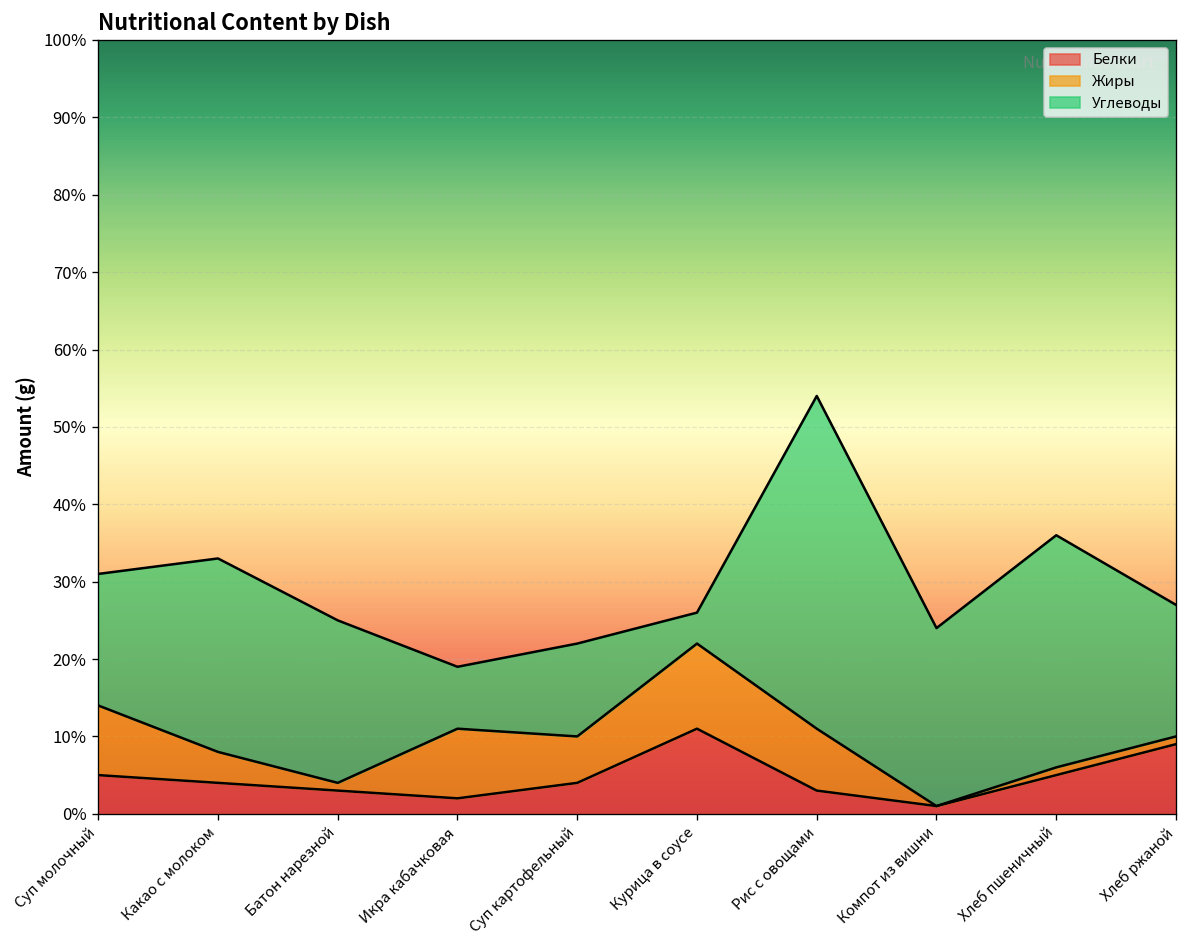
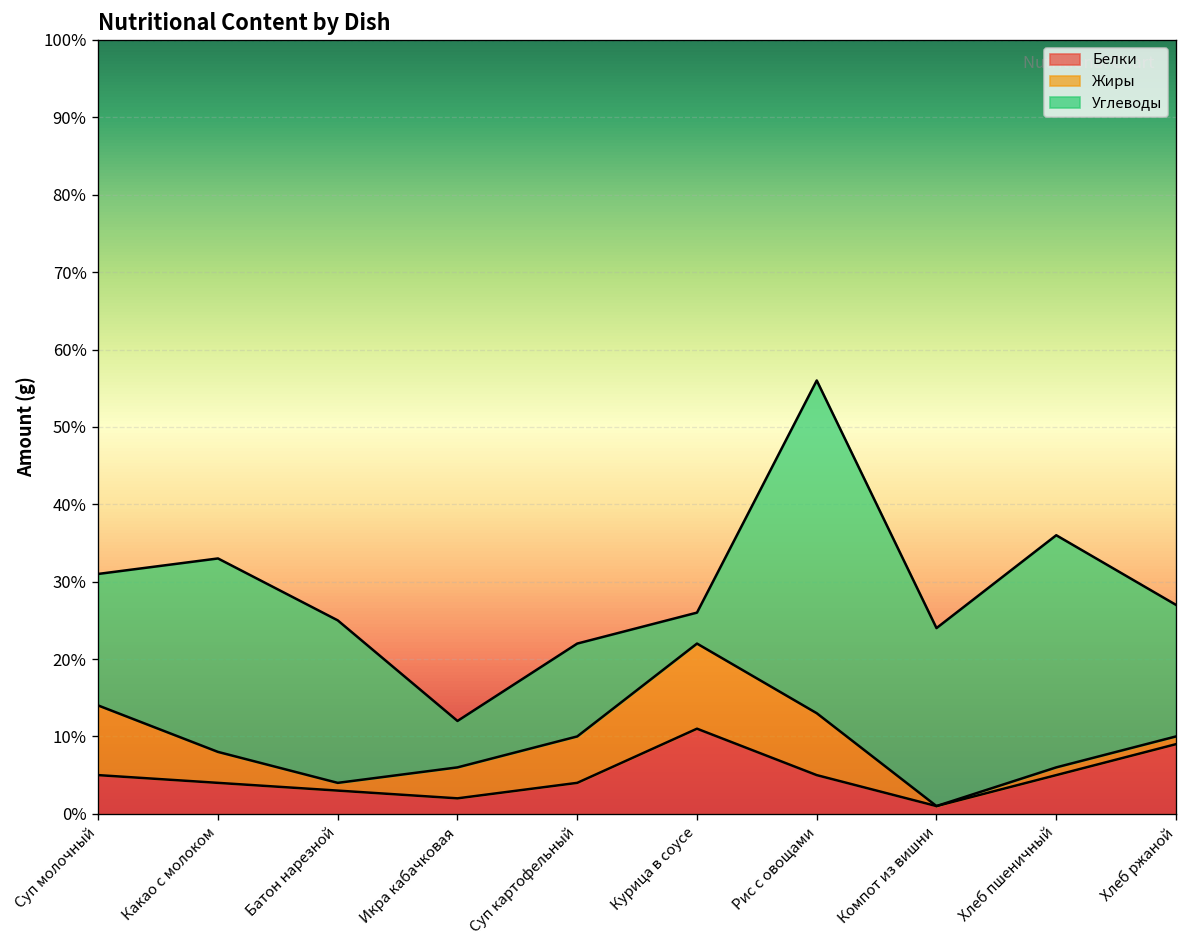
  {
    "Белки": {
      "Суп молочный": "5%",
      "Какао с молоком": "4%",
      "Батон нарезной": "3%",
      "Икра кабачковая": "2%",
      "Суп картофельный": "4%",
      "Курица в соусе": "11%",
-     "Рис с овощами": "3%",
+     "Рис с овощами": "5%",
      "Хлеб пшеничный": "5%",
      "Хлеб ржаной": "9%"
    },
    "Жиры": {
      "Суп молочный": "9%",
      "Какао с молоком": "4%",
      "Батон нарезной": "1%",
-     "Икра кабачковая": "9%",
+     "Икра кабачковая": "4%",
      "Суп картофельный": "6%",
      "Курица в соусе": "11%",
      "Рис с овощами": "8%",
      "Хлеб пшеничный": "1%",
      "Хлеб ржаной": "1%"
    },
    "Углеводы": {
      "Суп молочный": "17%",
      "Какао с молоком": "25%",
      "Батон нарезной": "21%",
-     "Икра кабачковая": "8%",
+     "Икра кабачковая": "6%",
      "Суп картофельный": "12%",
      "Курица в соусе": "4%",
      "Рис с овощами": "43%",
      "Компот из вишни": "23%",
      "Хлеб пшеничный": "30%",
      "Хлеб ржаной": "17%"
    }
  }
